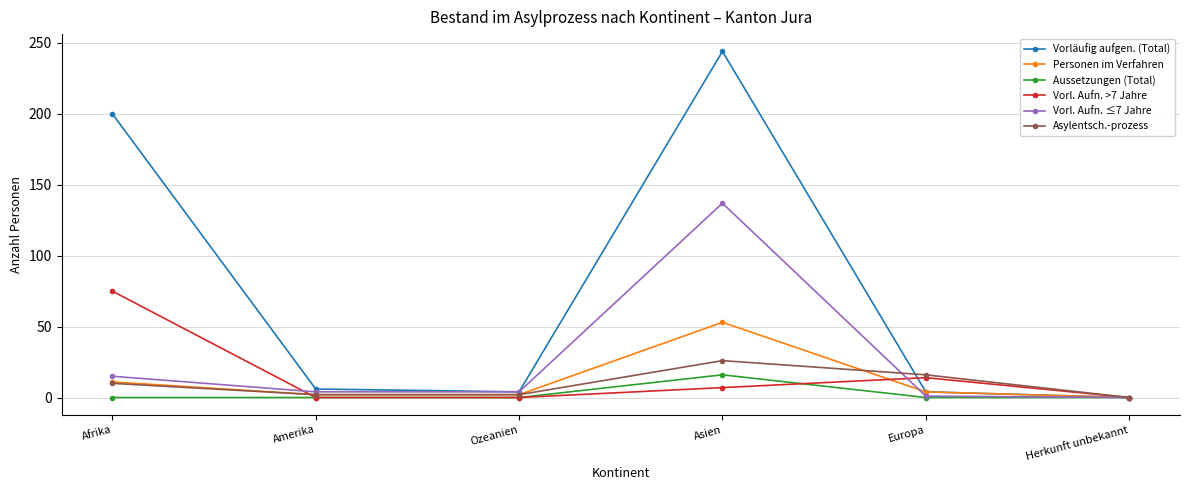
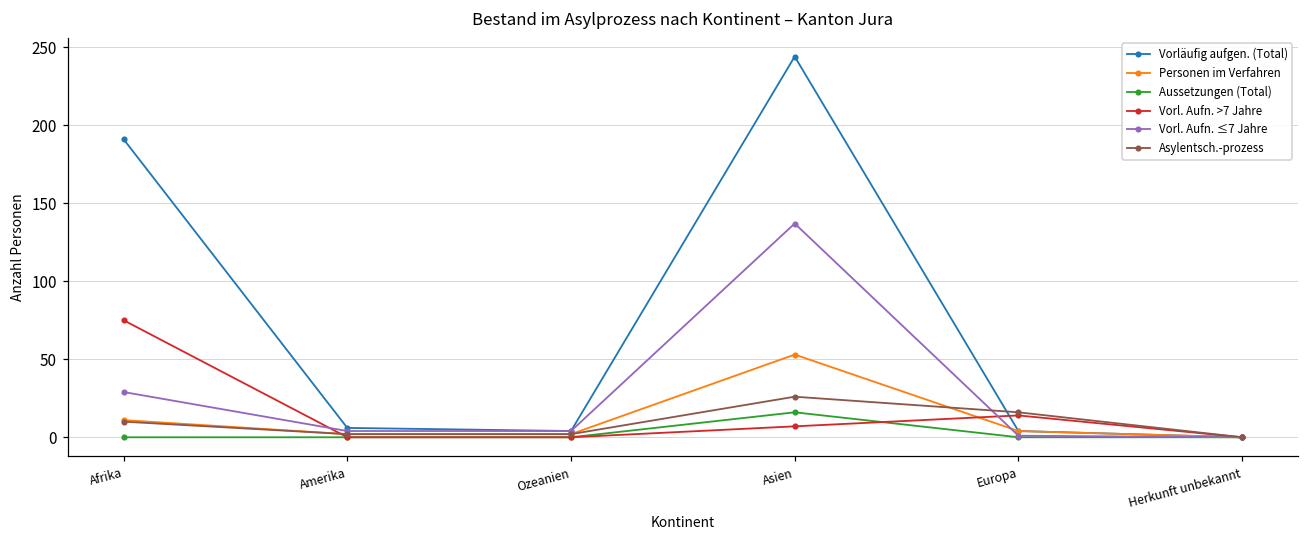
  {
    "Vorläufig aufgen. (Total)": {
-     "Afrika": 200,
+     "Afrika": 191,
      "Amerika": 6,
      "Asien": 244
    },
    "Personen im Verfahren": {
      "Asien": 53
    },
    "Aussetzungen (Total)": {
      "Afrika": 0,
      "Asien": 16
    },
    "Vorl. Aufn. >7 Jahre": {
      "Afrika": 75,
      "Asien": 7,
      "Europa": 14
    },
    "Vorl. Aufn. ≤7 Jahre": {
-     "Afrika": 15,
+     "Afrika": 29,
      "Amerika": 4,
      "Asien": 137
    },
    "Asylentsch.-prozess": {
      "Asien": 26,
      "Europa": 16
    }
  }
